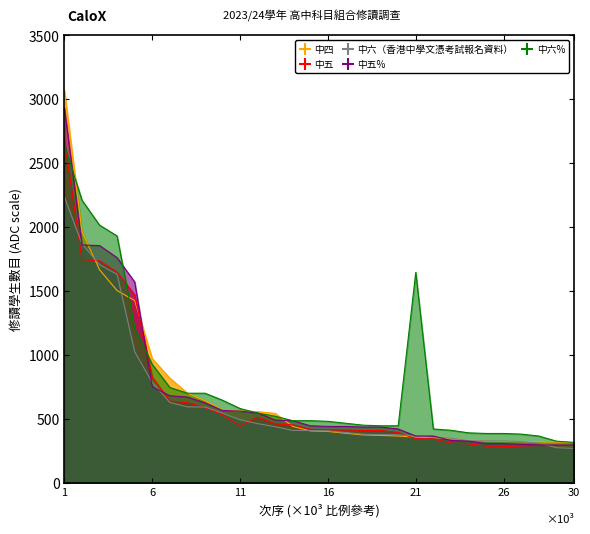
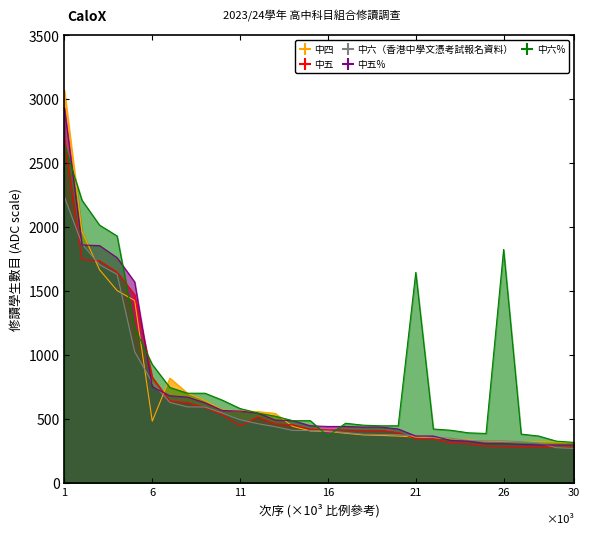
  {
    "中四": {
      "1": 3070,
-     "6": 970
+     "6": 480
    },
    "中五": {
      "1": 2680,
      "6": 830,
      "11": 440,
      "26": 280
    },
    "中六（香港中學文憑考試報名資料）": {
      "1": 2240,
      "6": 780,
      "11": 490
    },
    "中五%": {
      "1": 2930,
      "6": 750,
      "16": 440
    },
    "中六%": {
      "1": 2650,
      "6": 930,
-     "16": 480,
+     "16": 370,
      "21": 1650,
-     "26": 390
+     "26": 1820
    }
  }
